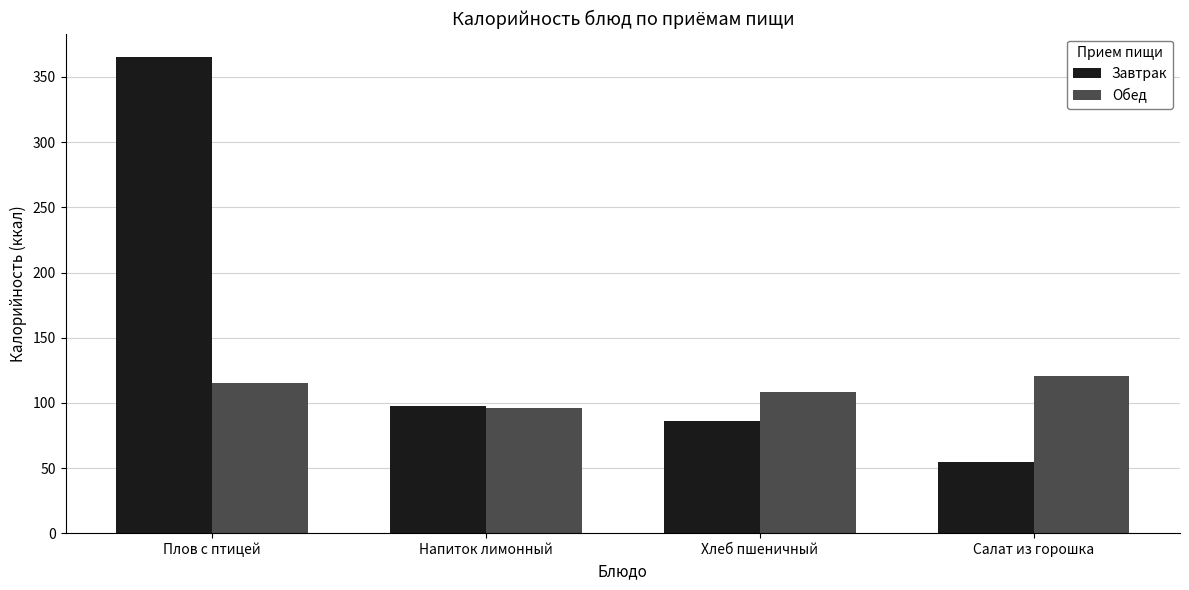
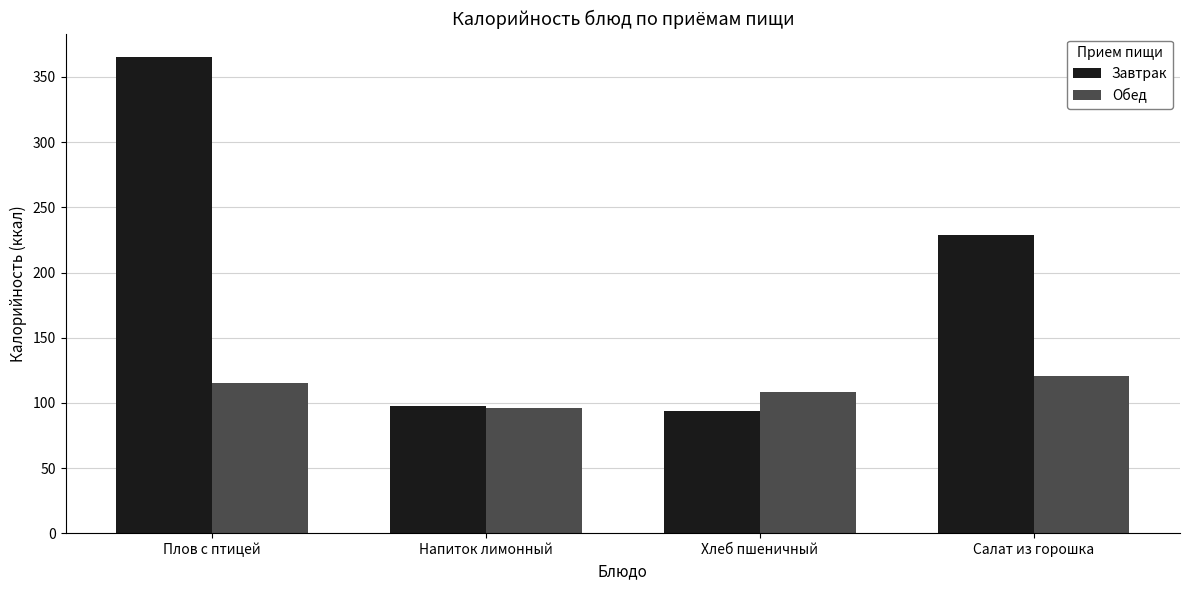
  {
    "Завтрак": {
      "Плов с птицей": 365,
      "Напиток лимонный": 98,
-     "Хлеб пшеничный": 86,
-     "Салат из горошка": 55
+     "Хлеб пшеничный": 94,
+     "Салат из горошка": 229
    },
    "Обед": {
      "Плов с птицей": 115,
      "Напиток лимонный": 96,
      "Хлеб пшеничный": 108,
      "Салат из горошка": 121
    }
  }
